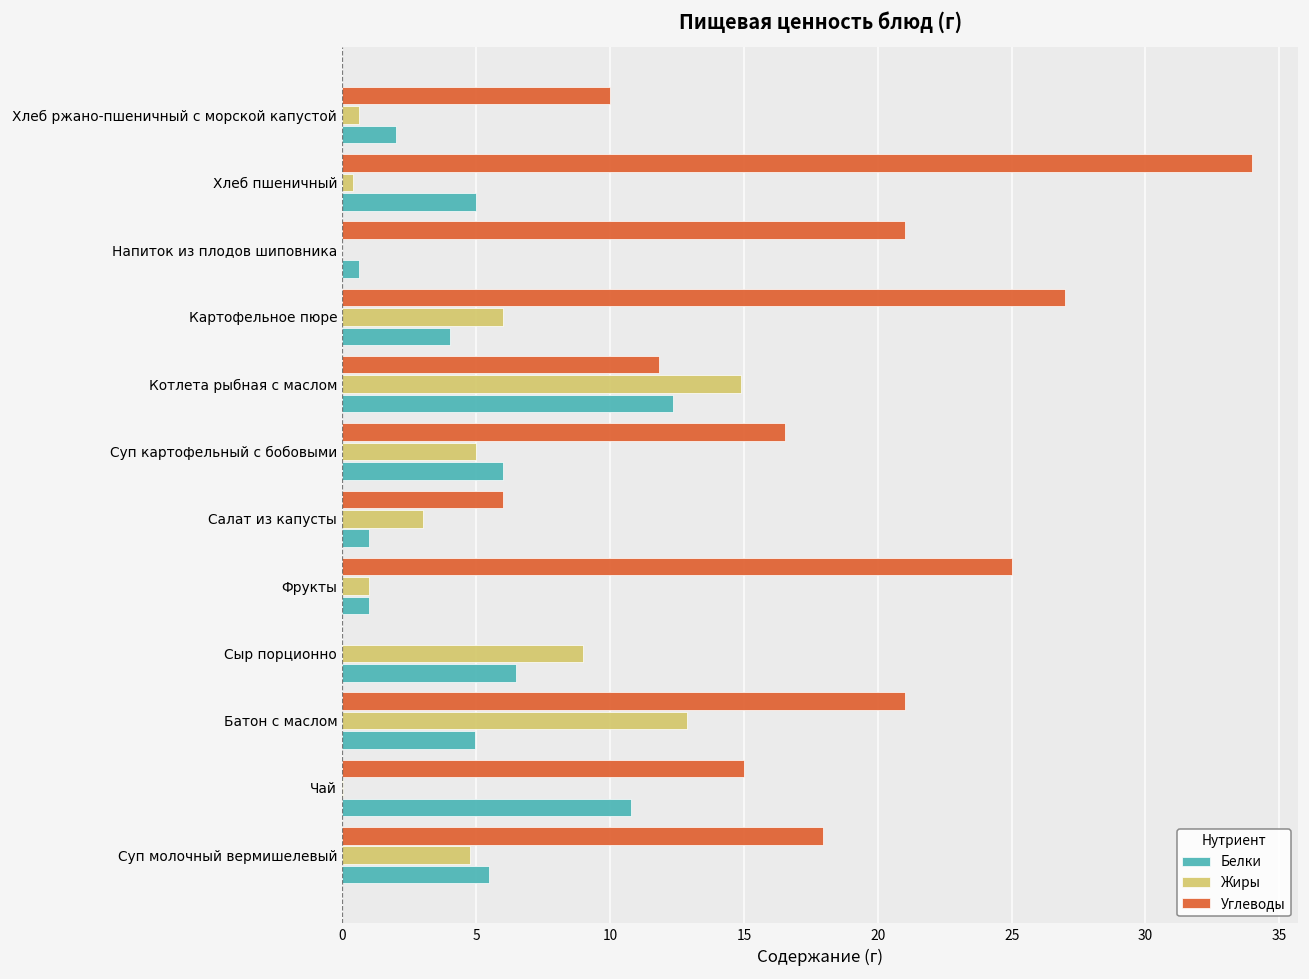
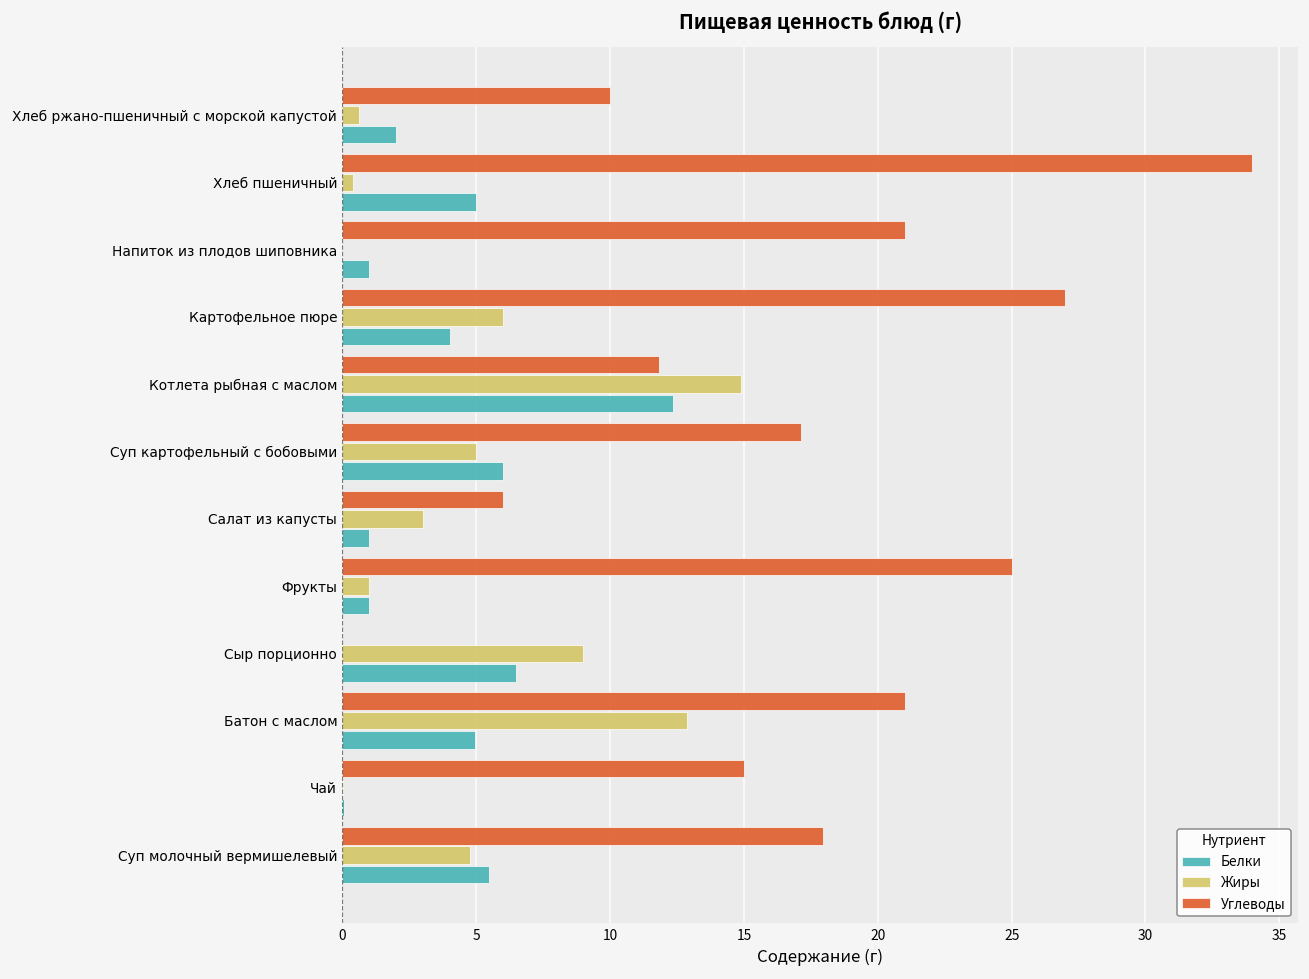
  {
    "Белки": {
      "Хлеб ржано-пшеничный с морской капустой": 2.0,
      "Хлеб пшеничный": 5.0,
-     "Напиток из плодов шиповника": 0.6,
+     "Напиток из плодов шиповника": 1.0,
      "Картофельное пюре": 4.0,
      "Котлета рыбная с маслом": 12.4,
      "Суп картофельный с бобовыми": 6.0,
      "Салат из капусты": 1.0,
      "Фрукты": 1.0,
      "Сыр порционно": 6.5,
      "Батон с маслом": 4.9,
-     "Чай": 10.8,
+     "Чай": 0.1,
      "Суп молочный вермишелевый": 5.5
    },
    "Жиры": {
      "Хлеб ржано-пшеничный с морской капустой": 0.6,
      "Хлеб пшеничный": 0.4,
      "Напиток из плодов шиповника": 0.0,
      "Картофельное пюре": 6.0,
      "Котлета рыбная с маслом": 14.9,
      "Суп картофельный с бобовыми": 5.0,
      "Салат из капусты": 3.0,
      "Фрукты": 1.0,
      "Сыр порционно": 9.0,
      "Батон с маслом": 12.9,
      "Суп молочный вермишелевый": 4.8
    },
    "Углеводы": {
      "Хлеб ржано-пшеничный с морской капустой": 10.0,
      "Хлеб пшеничный": 34.0,
      "Напиток из плодов шиповника": 21.0,
      "Картофельное пюре": 27.0,
      "Котлета рыбная с маслом": 11.8,
-     "Суп картофельный с бобовыми": 16.5,
+     "Суп картофельный с бобовыми": 17.1,
      "Салат из капусты": 6.0,
      "Фрукты": 25.0,
      "Сыр порционно": 0.0,
      "Батон с маслом": 21.0,
      "Чай": 15.0,
      "Суп молочный вермишелевый": 18.0
    }
  }
